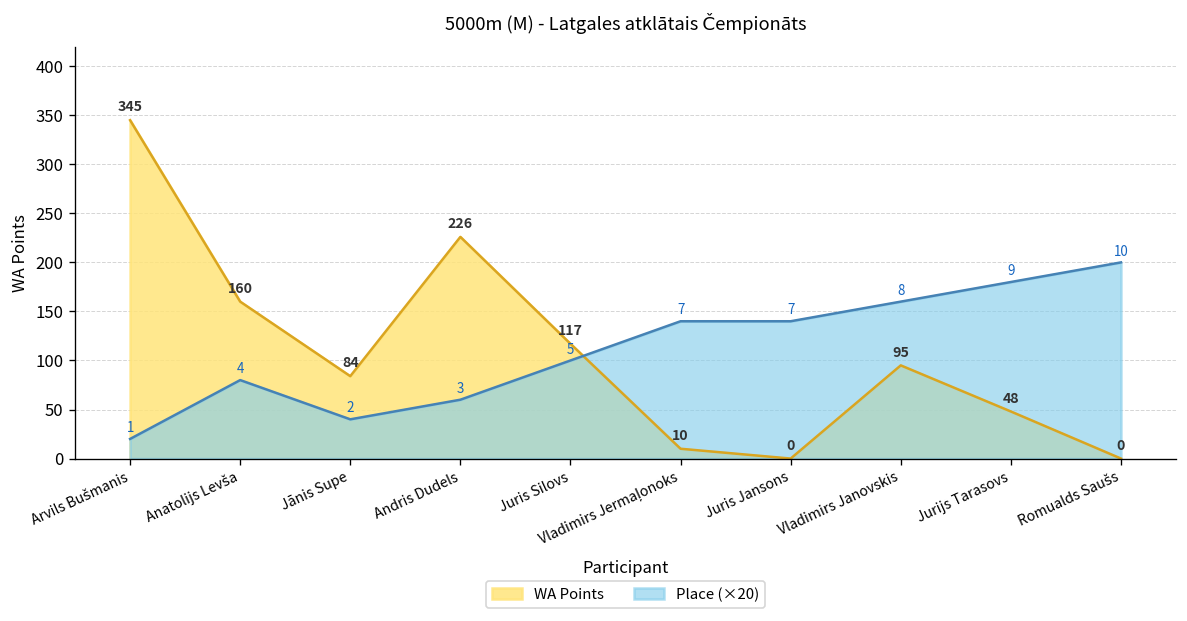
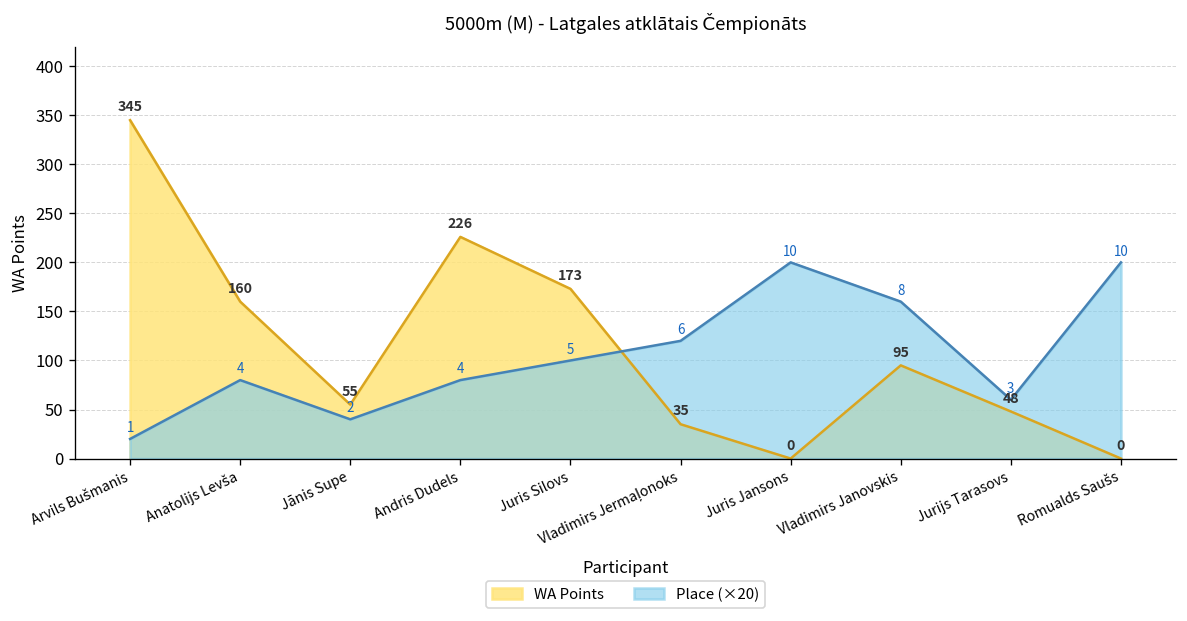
  {
    "WA Points": {
      "Arvils Bušmanis": 345,
      "Anatolijs Levša": 160,
-     "Jānis Supe": 84,
+     "Jānis Supe": 55,
      "Andris Dudels": 226,
-     "Juris Silovs": 117,
-     "Vladimirs Jermaļonoks": 10,
+     "Juris Silovs": 173,
+     "Vladimirs Jermaļonoks": 35,
      "Juris Jansons": 0,
      "Vladimirs Janovskis": 95,
      "Romualds Saušs": 0
    },
    "Place (×20)": {
-     "Andris Dudels": 3,
-     "Vladimirs Jermaļonoks": 7,
-     "Juris Jansons": 7,
-     "Jurijs Tarasovs": 9
+     "Andris Dudels": 4,
+     "Vladimirs Jermaļonoks": 6,
+     "Juris Jansons": 10,
+     "Jurijs Tarasovs": 3
    }
  }
